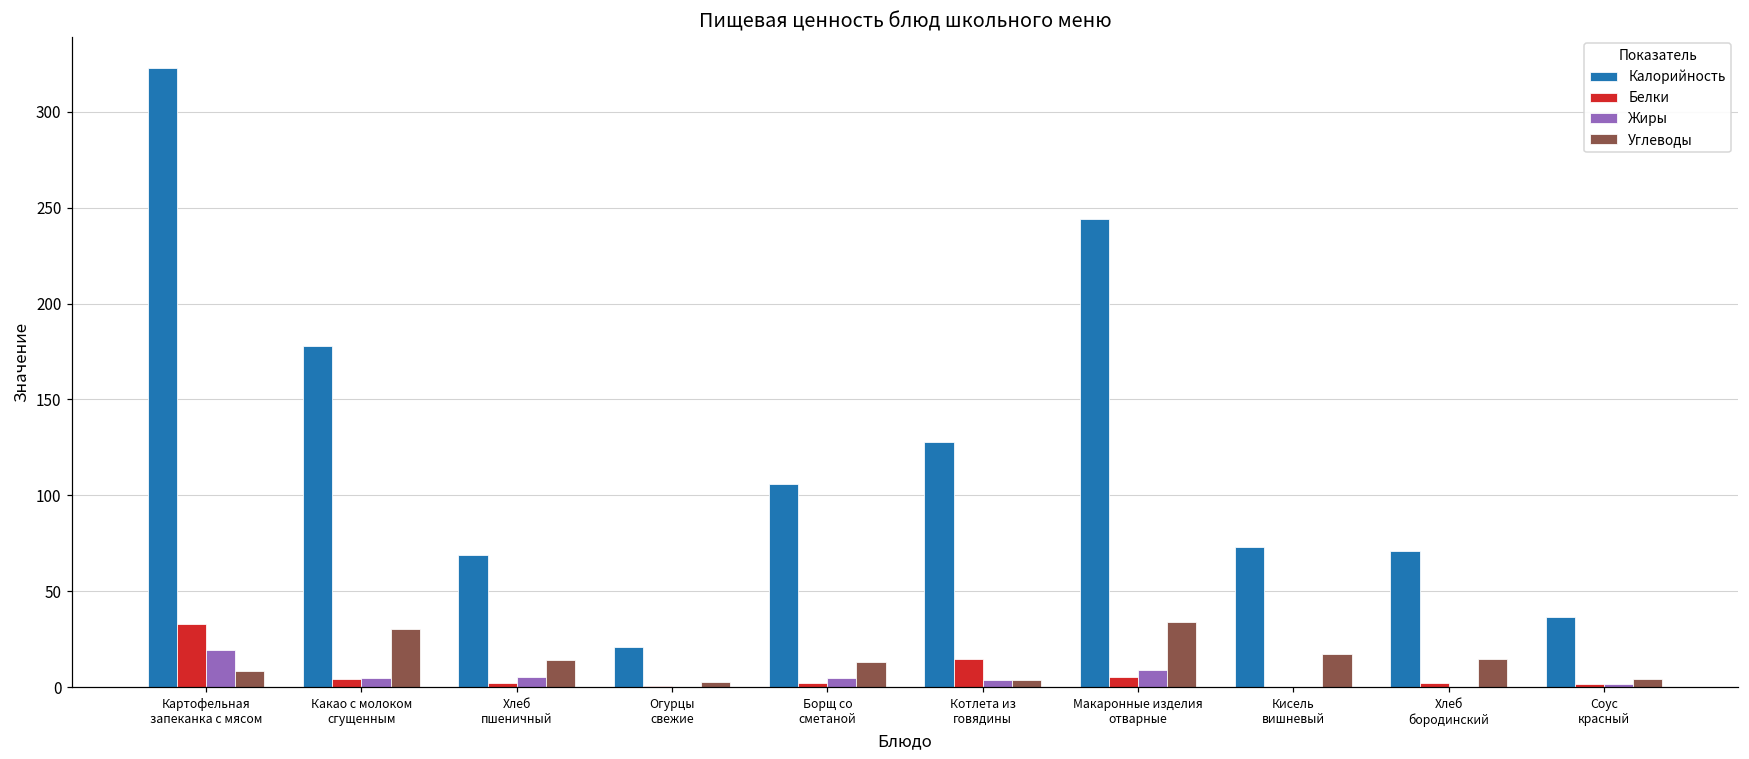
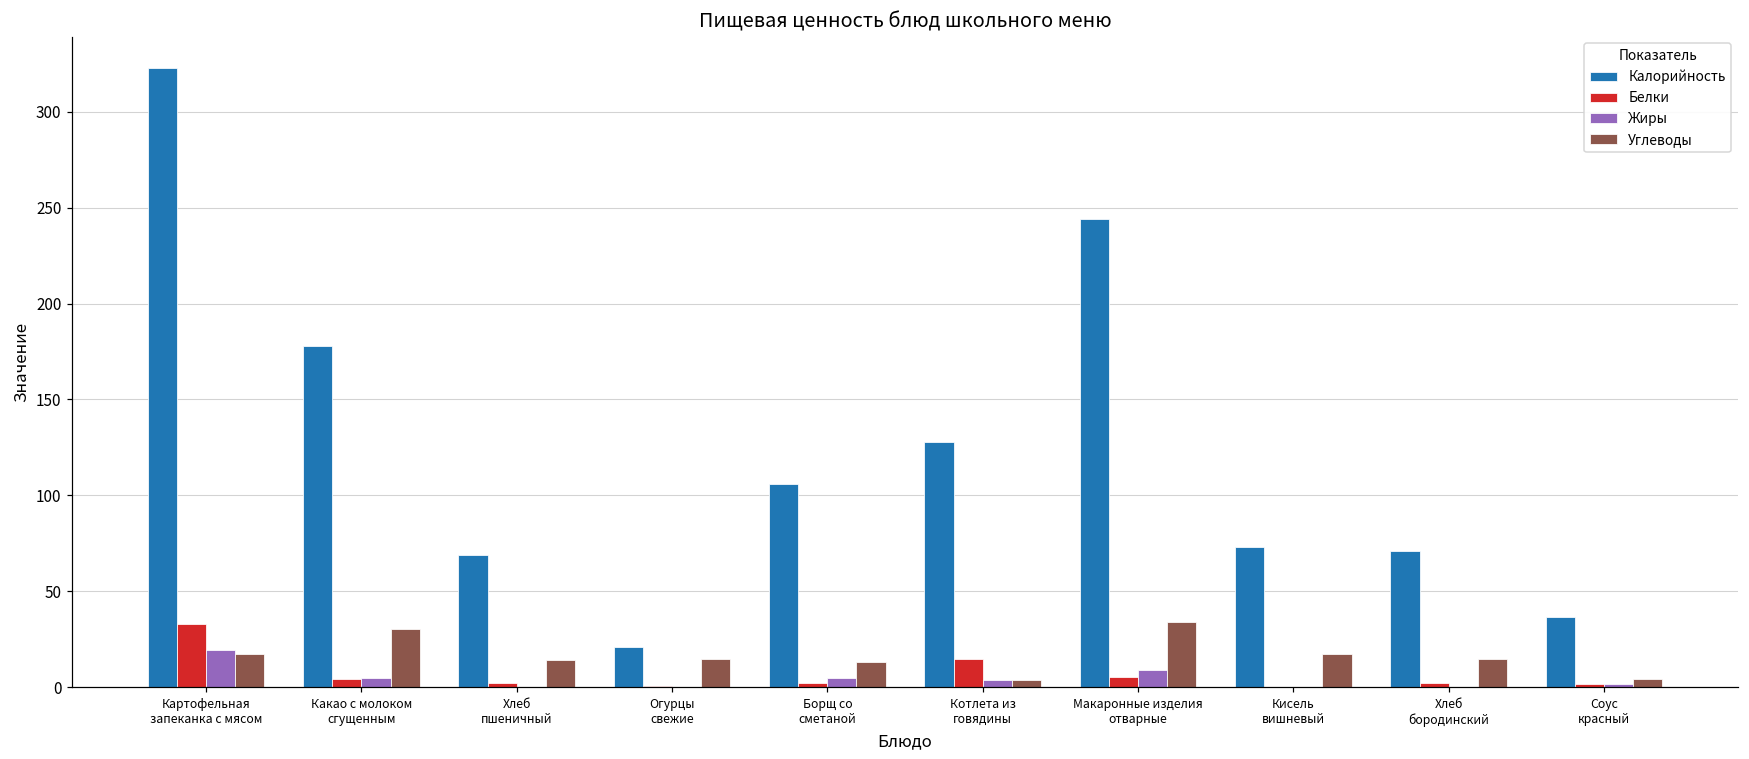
  {
    "Калорийность": {
      "Картофельная запеканка с мясом": 323,
      "Какао с молоком сгущенным": 178,
      "Хлеб пшеничный": 69,
      "Огурцы свежие": 21,
      "Борщ со сметаной": 106,
      "Котлета из говядины": 128,
      "Макаронные изделия отварные": 244,
      "Кисель вишневый": 73,
      "Хлеб бородинский": 71,
      "Соус красный": 37
    },
    "Белки": {
      "Картофельная запеканка с мясом": 33,
      "Какао с молоком сгущенным": 4,
      "Хлеб пшеничный": 2,
      "Борщ со сметаной": 2,
      "Котлета из говядины": 15,
      "Макаронные изделия отварные": 5,
      "Хлеб бородинский": 2,
      "Соус красный": 2
    },
    "Жиры": {
      "Картофельная запеканка с мясом": 19,
      "Какао с молоком сгущенным": 5,
-     "Хлеб пшеничный": 5,
+     "Хлеб пшеничный": 0,
      "Борщ со сметаной": 5,
      "Котлета из говядины": 4,
      "Макаронные изделия отварные": 9,
      "Кисель вишневый": 0
    },
    "Углеводы": {
-     "Картофельная запеканка с мясом": 8,
+     "Картофельная запеканка с мясом": 17,
      "Какао с молоком сгущенным": 30,
      "Хлеб пшеничный": 14,
-     "Огурцы свежие": 3,
+     "Огурцы свежие": 15,
      "Борщ со сметаной": 13,
      "Котлета из говядины": 4,
      "Макаронные изделия отварные": 34,
      "Кисель вишневый": 17,
      "Хлеб бородинский": 15,
      "Соус красный": 4
    }
  }
